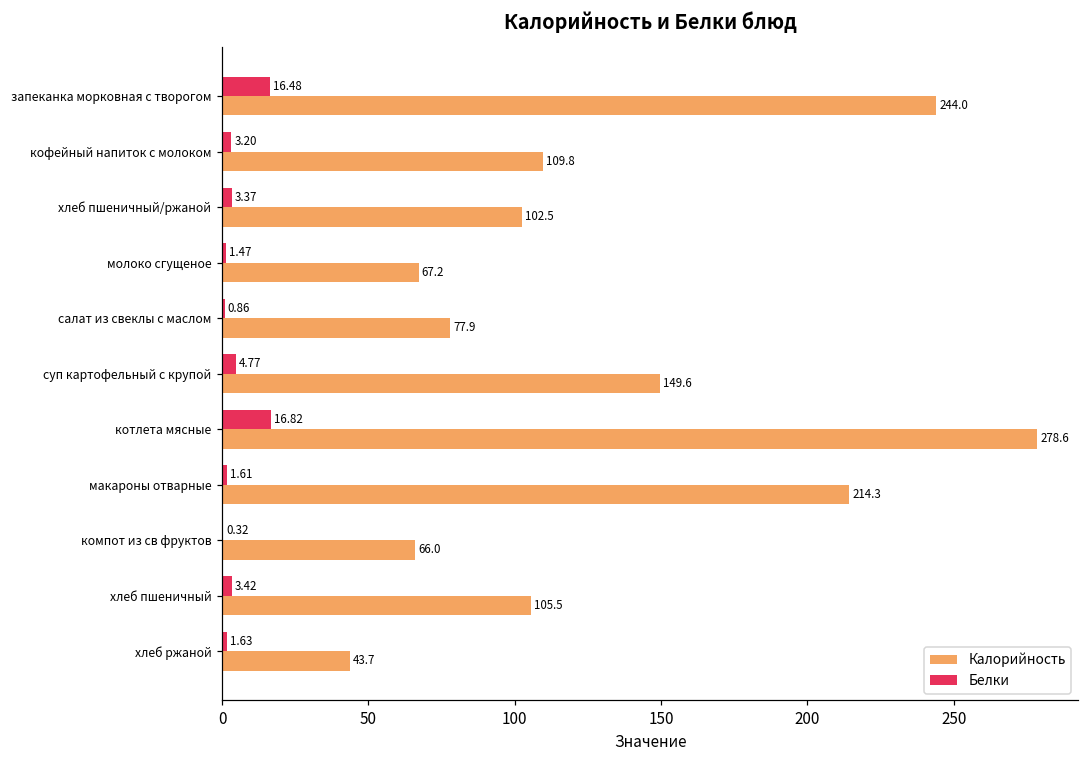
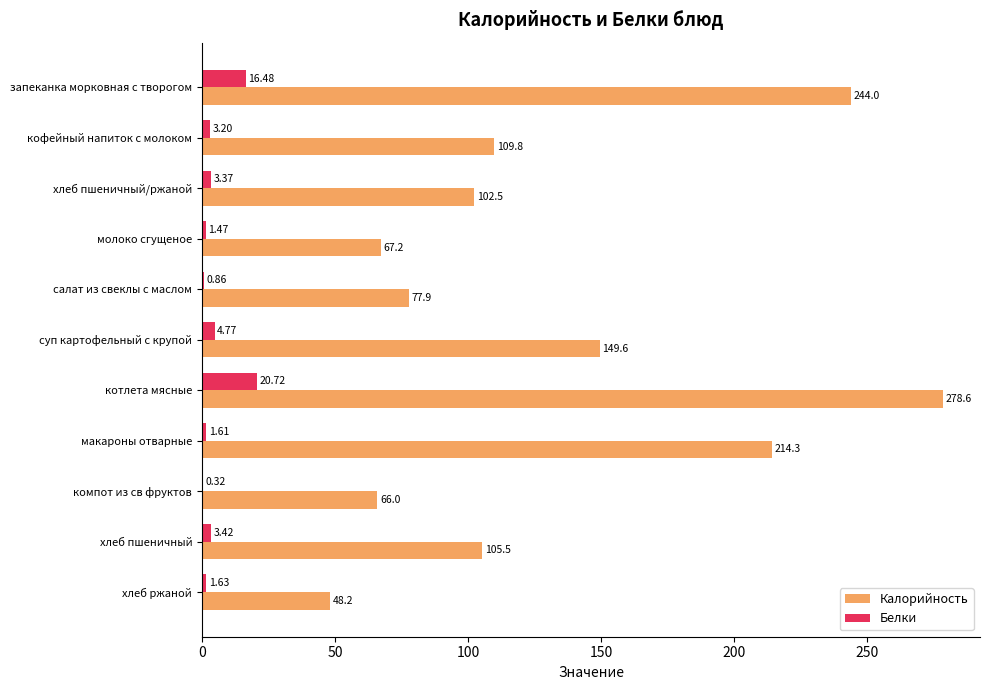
  {
    "Калорийность": {
      "запеканка морковная с творогом": 244.0,
      "кофейный напиток с молоком": 109.8,
      "хлеб пшеничный/ржаной": 102.5,
      "молоко сгущеное": 67.2,
      "салат из свеклы с маслом": 77.9,
      "суп картофельный с крупой": 149.6,
      "котлета мясные": 278.6,
      "макароны отварные": 214.3,
      "компот из св фруктов": 66.0,
      "хлеб пшеничный": 105.5,
-     "хлеб ржаной": 43.7
+     "хлеб ржаной": 48.2
    },
    "Белки": {
      "запеканка морковная с творогом": 16.48,
      "кофейный напиток с молоком": 3.20,
      "хлеб пшеничный/ржаной": 3.37,
      "молоко сгущеное": 1.47,
      "салат из свеклы с маслом": 0.86,
      "суп картофельный с крупой": 4.77,
-     "котлета мясные": 16.82,
+     "котлета мясные": 20.72,
      "макароны отварные": 1.61,
      "компот из св фруктов": 0.32,
      "хлеб пшеничный": 3.42,
      "хлеб ржаной": 1.63
    }
  }
